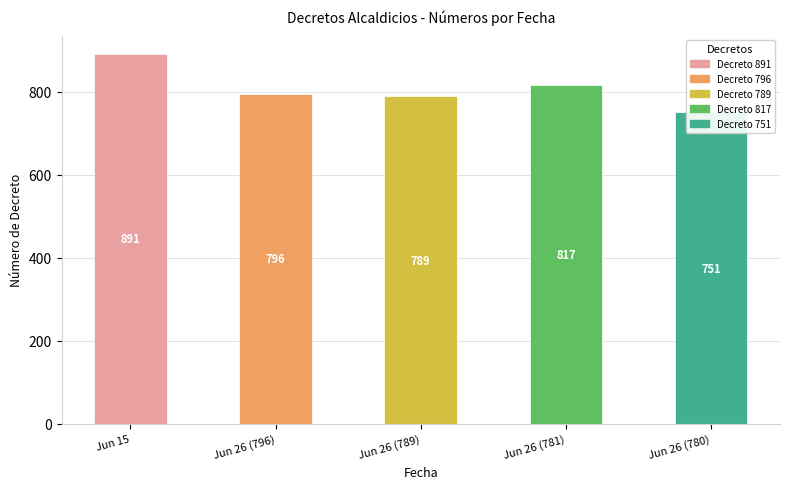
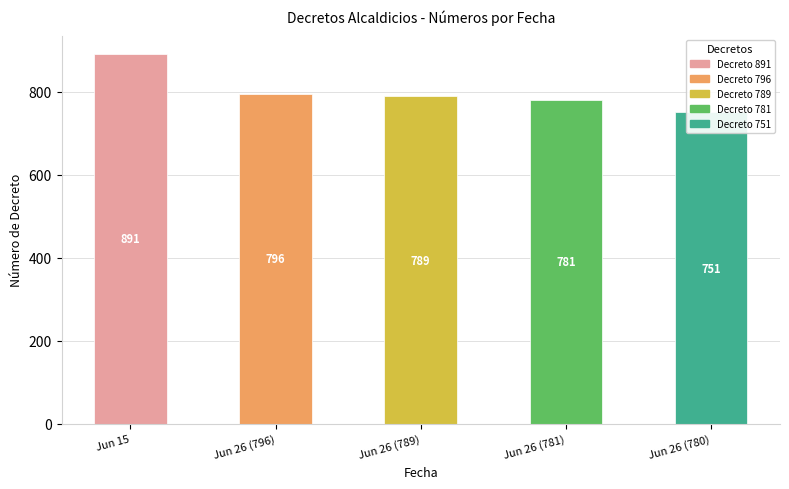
  {
    "Jun 15": 891,
    "Jun 26 (796)": 796,
    "Jun 26 (789)": 789,
-   "Jun 26 (781)": 817
+   "Jun 26 (781)": 781
  }
